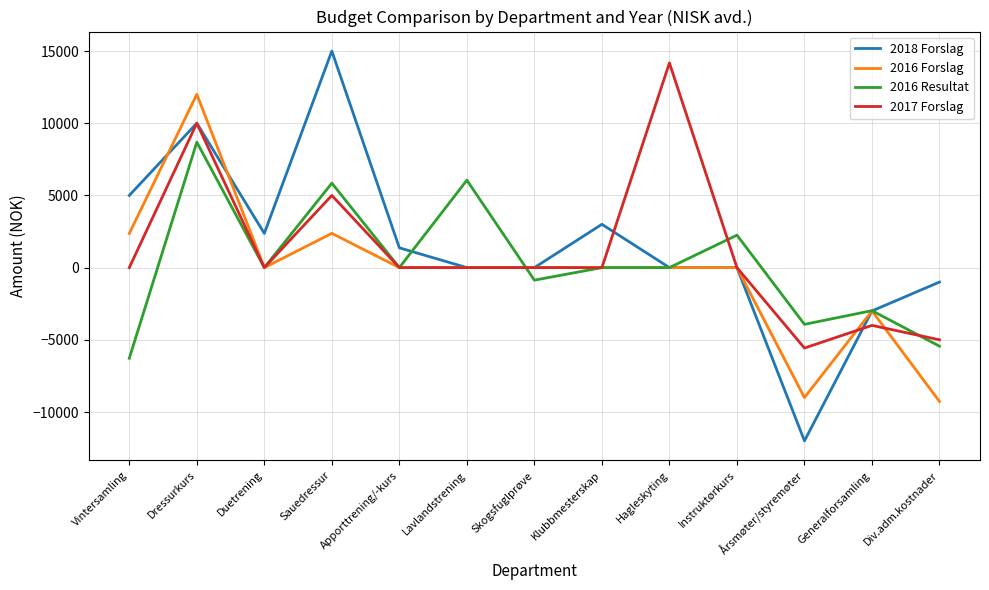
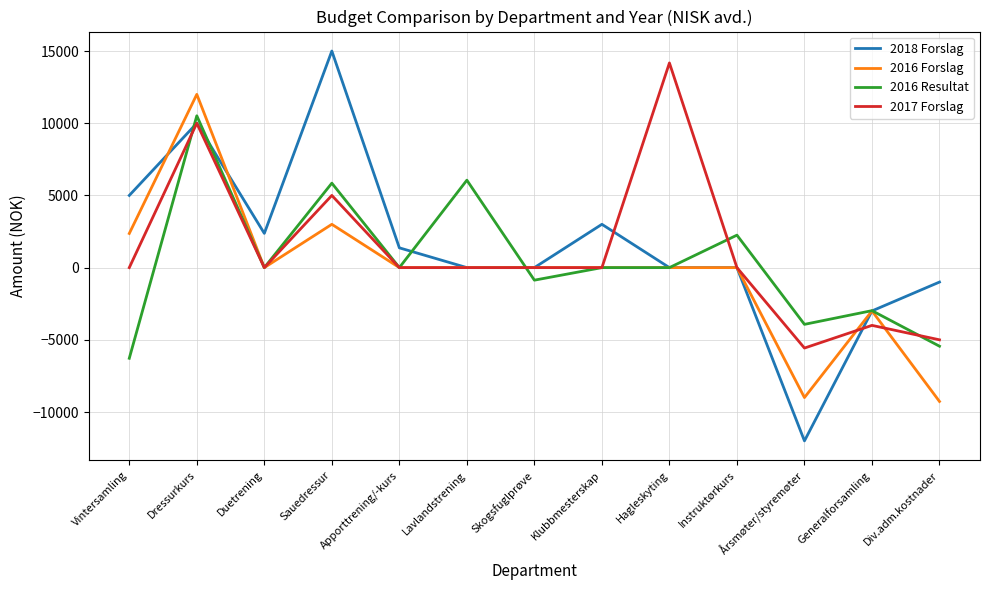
  {
    "2018 Forslag": {
      "Vintersamling": 5000,
      "Duetrening": 2400,
      "Sauedressur": 15000,
      "Apporttrening/-kurs": 1400,
      "Klubbmesterskap": 3000,
      "Årsmøter/styremøter": -12000,
      "Div.adm.kostnader": -1000
    },
    "2016 Forslag": {
      "Vintersamling": 2400,
      "Dressurkurs": 12000,
-     "Sauedressur": 2400,
+     "Sauedressur": 3000,
      "Årsmøter/styremøter": -9000,
      "Div.adm.kostnader": -9300
    },
    "2016 Resultat": {
      "Vintersamling": -6300,
-     "Dressurkurs": 8700,
+     "Dressurkurs": 10500,
      "Sauedressur": 5900,
      "Lavlandstrening": 6100,
      "Skogsfuglprøve": -900,
      "Instruktørkurs": 2300,
      "Årsmøter/styremøter": -3900,
      "Div.adm.kostnader": -5400
    },
    "2017 Forslag": {
      "Vintersamling": 0,
      "Sauedressur": 5000,
      "Hagleskyting": 14200,
      "Årsmøter/styremøter": -5600,
      "Generalforsamling": -4000,
      "Div.adm.kostnader": -5000
    }
  }
